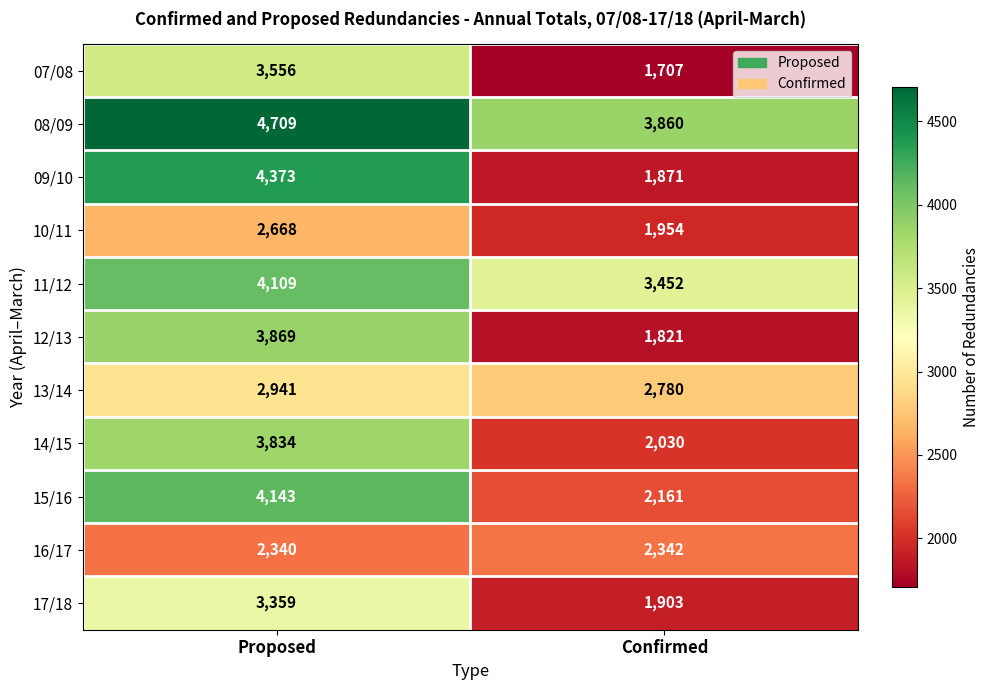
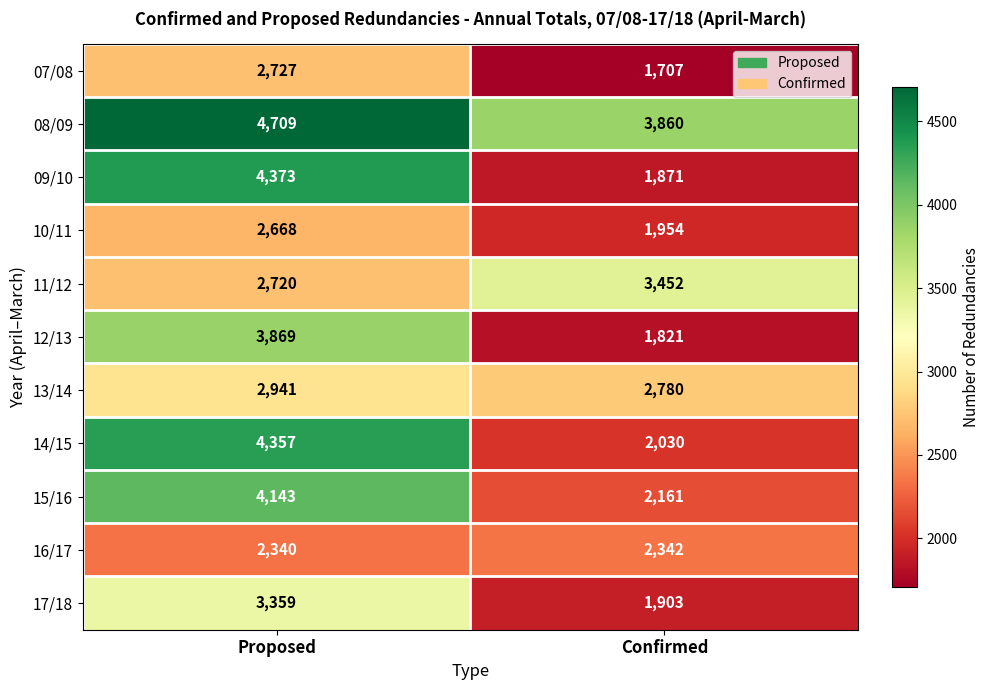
  {
    "07/08": {
-     "Proposed": "3,556",
+     "Proposed": "2,727",
      "Confirmed": "1,707"
    },
    "08/09": {
      "Proposed": "4,709",
      "Confirmed": "3,860"
    },
    "09/10": {
      "Proposed": "4,373",
      "Confirmed": "1,871"
    },
    "10/11": {
      "Proposed": "2,668",
      "Confirmed": "1,954"
    },
    "11/12": {
-     "Proposed": "4,109",
+     "Proposed": "2,720",
      "Confirmed": "3,452"
    },
    "12/13": {
      "Proposed": "3,869",
      "Confirmed": "1,821"
    },
    "13/14": {
      "Proposed": "2,941",
      "Confirmed": "2,780"
    },
    "14/15": {
-     "Proposed": "3,834",
+     "Proposed": "4,357",
      "Confirmed": "2,030"
    },
    "15/16": {
      "Proposed": "4,143",
      "Confirmed": "2,161"
    },
    "16/17": {
      "Proposed": "2,340",
      "Confirmed": "2,342"
    },
    "17/18": {
      "Proposed": "3,359",
      "Confirmed": "1,903"
    }
  }
